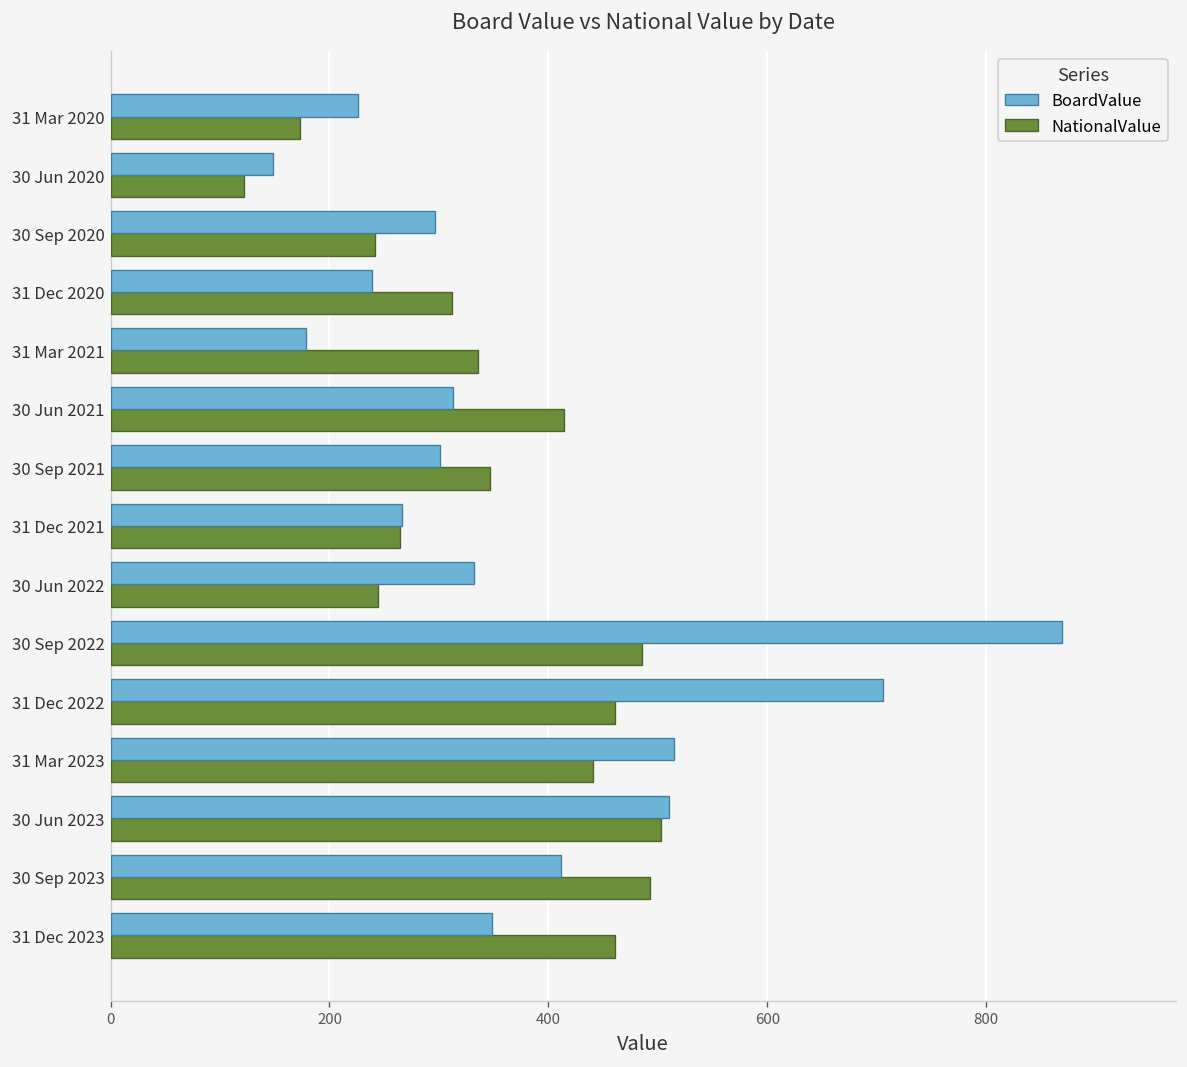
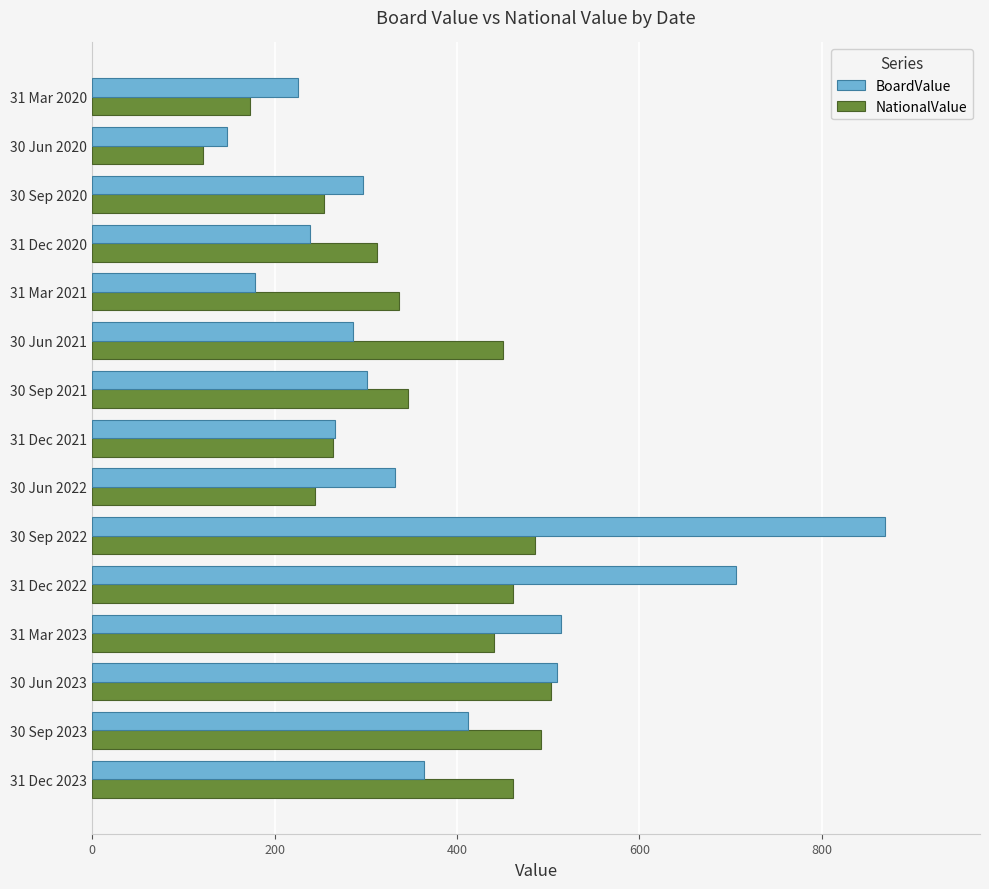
  {
    "NationalValue": {
      "31 Mar 2020": 170,
      "30 Jun 2020": 120,
-     "30 Sep 2020": 240,
+     "30 Sep 2020": 250,
      "31 Dec 2020": 310,
      "31 Mar 2021": 340,
-     "30 Jun 2021": 410,
+     "30 Jun 2021": 450,
      "30 Sep 2021": 350,
      "31 Dec 2021": 260,
      "30 Jun 2022": 240,
      "30 Sep 2022": 490,
      "31 Dec 2022": 460,
      "31 Mar 2023": 440,
      "30 Jun 2023": 500,
      "30 Sep 2023": 490,
      "31 Dec 2023": 460
    },
    "BoardValue": {
      "31 Mar 2020": 230,
      "30 Jun 2020": 150,
      "30 Sep 2020": 300,
      "31 Dec 2020": 240,
      "31 Mar 2021": 180,
-     "30 Jun 2021": 310,
+     "30 Jun 2021": 290,
      "30 Sep 2021": 300,
      "31 Dec 2021": 270,
      "30 Jun 2022": 330,
      "30 Sep 2022": 870,
      "31 Dec 2022": 710,
      "31 Mar 2023": 510,
      "30 Jun 2023": 510,
      "30 Sep 2023": 410,
-     "31 Dec 2023": 350
+     "31 Dec 2023": 360
    }
  }
